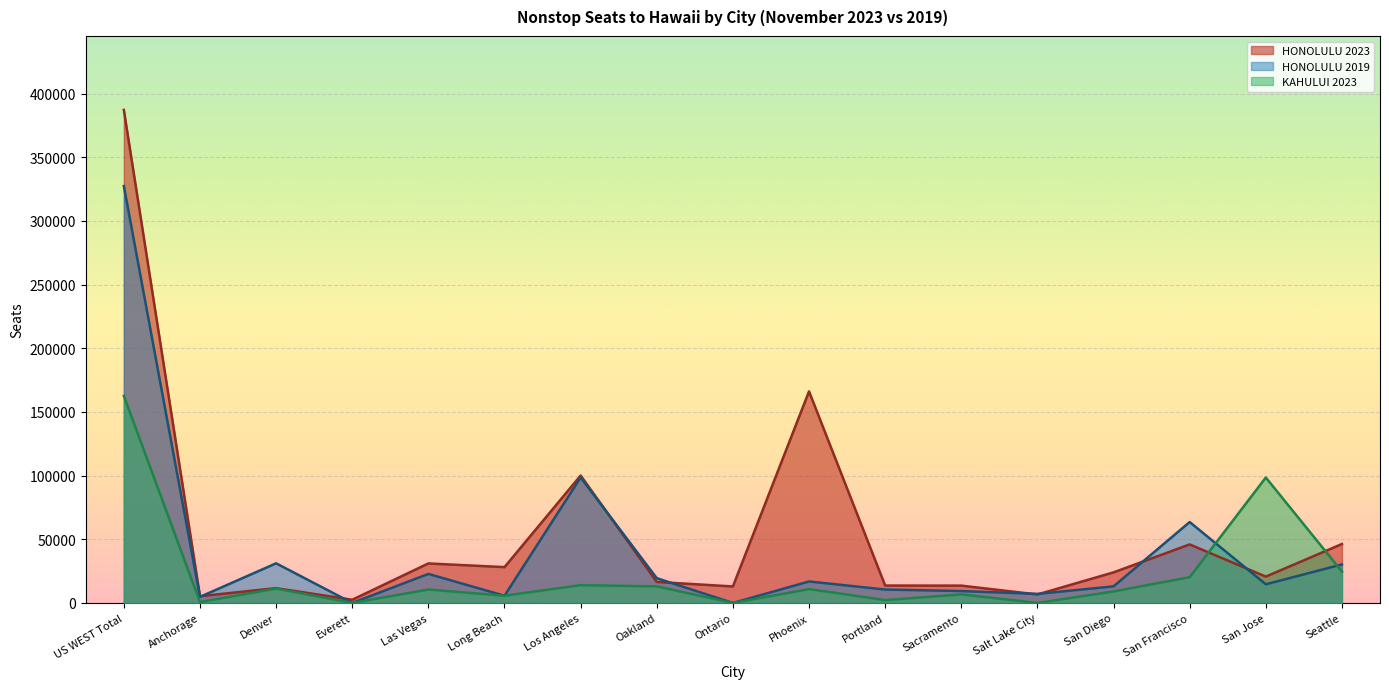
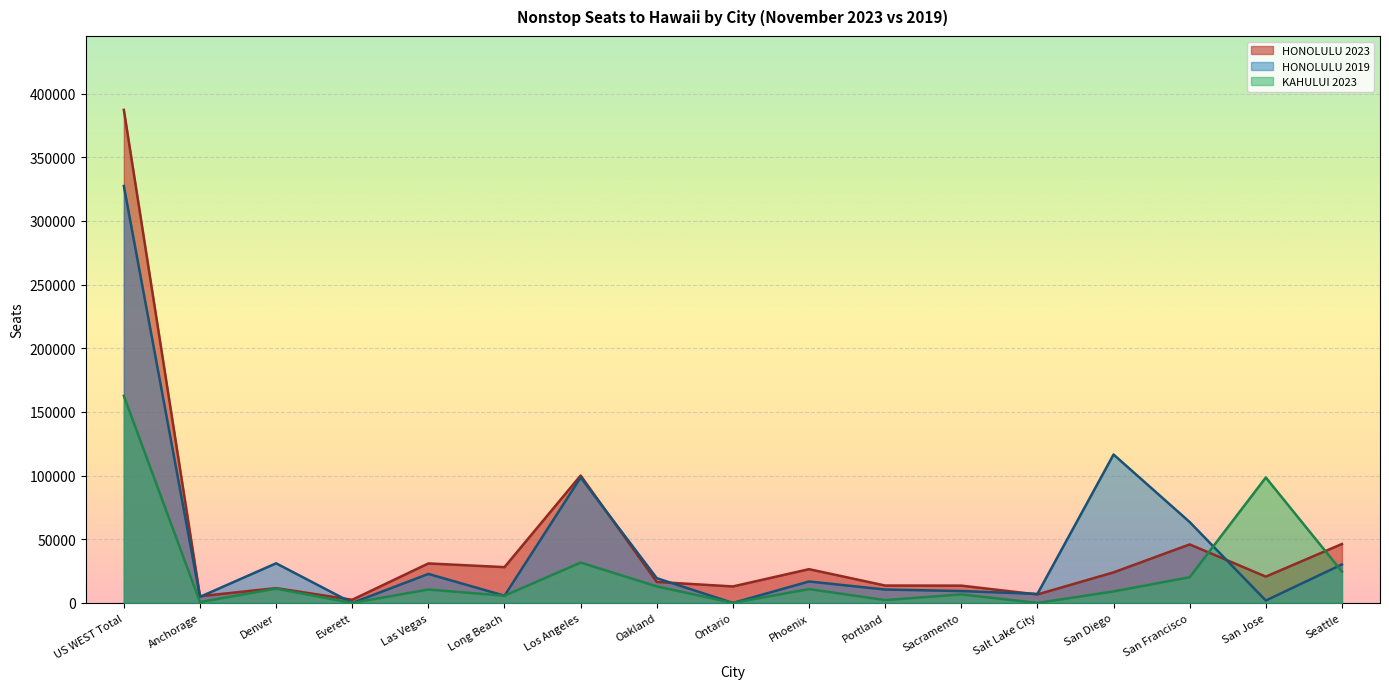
  {
    "HONOLULU 2023": {
      "US WEST Total": 387000,
      "Everett": 2000,
      "Las Vegas": 31000,
      "Long Beach": 28000,
      "Oakland": 16000,
      "Ontario": 13000,
-     "Phoenix": 166000,
+     "Phoenix": 27000,
      "Portland": 14000,
      "Sacramento": 14000,
      "San Diego": 24000,
      "San Francisco": 46000,
      "San Jose": 21000,
      "Seattle": 46000
    },
    "HONOLULU 2019": {
      "US WEST Total": 327000,
      "Denver": 31000,
      "Las Vegas": 23000,
      "Oakland": 19000,
      "Phoenix": 17000,
      "Portland": 11000,
      "Sacramento": 9000,
-     "San Diego": 13000,
+     "San Diego": 117000,
      "San Francisco": 64000,
-     "San Jose": 15000,
+     "San Jose": 2000,
      "Seattle": 30000
    },
    "KAHULUI 2023": {
      "US WEST Total": 163000,
      "Anchorage": 1000,
      "Las Vegas": 11000,
-     "Los Angeles": 14000,
+     "Los Angeles": 32000,
      "Oakland": 13000,
      "Phoenix": 11000,
      "Portland": 2000,
      "Sacramento": 7000,
      "Salt Lake City": 0,
      "San Diego": 9000,
      "San Francisco": 20000,
      "San Jose": 99000,
      "Seattle": 25000
    }
  }
